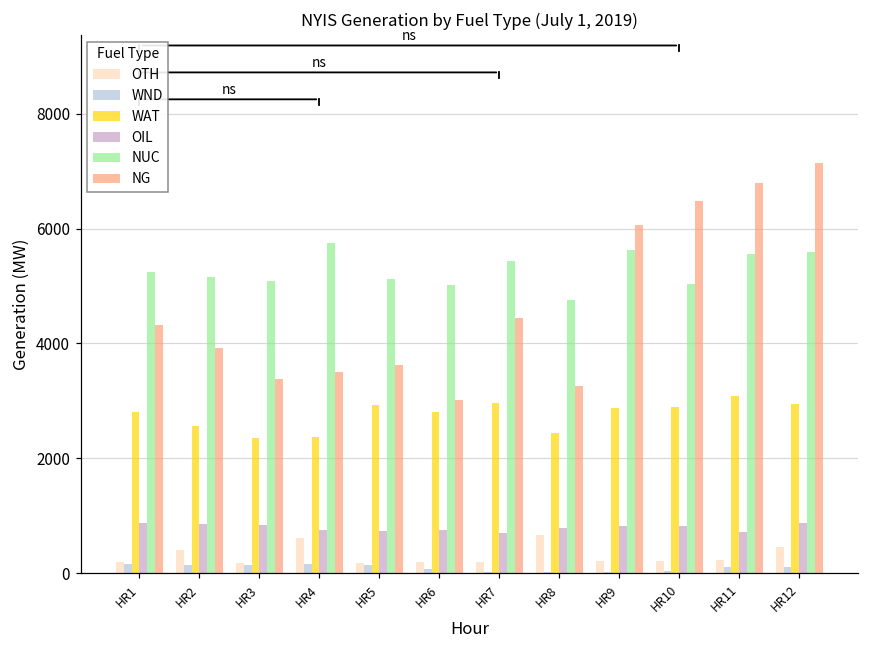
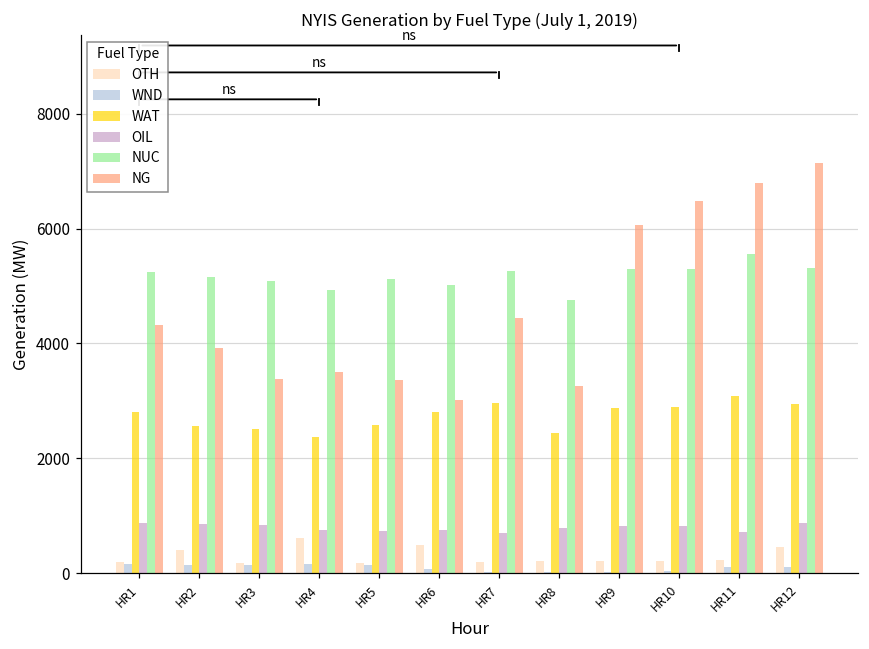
  {
    "OTH": {
      "HR1": 200,
      "HR2": 400,
      "HR3": 200,
      "HR4": 600,
      "HR5": 200,
-     "HR6": 200,
+     "HR6": 500,
      "HR7": 200,
-     "HR8": 700,
+     "HR8": 200,
      "HR9": 200,
      "HR10": 200,
      "HR11": 200,
      "HR12": 500
    },
    "WAT": {
      "HR1": 2800,
      "HR2": 2600,
-     "HR3": 2400,
+     "HR3": 2500,
      "HR4": 2400,
-     "HR5": 2900,
+     "HR5": 2600,
      "HR6": 2800,
      "HR7": 3000,
      "HR8": 2400,
      "HR9": 2900,
      "HR10": 2900,
      "HR11": 3100,
      "HR12": 2900
    },
    "NUC": {
      "HR1": 5200,
      "HR2": 5200,
      "HR3": 5100,
-     "HR4": 5700,
+     "HR4": 4900,
      "HR5": 5100,
      "HR6": 5000,
-     "HR7": 5400,
+     "HR7": 5300,
      "HR8": 4800,
-     "HR9": 5600,
-     "HR10": 5000,
+     "HR9": 5300,
+     "HR10": 5300,
      "HR11": 5600,
-     "HR12": 5600
+     "HR12": 5300
    },
    "NG": {
      "HR1": 4300,
      "HR2": 3900,
      "HR3": 3400,
      "HR4": 3500,
-     "HR5": 3600,
+     "HR5": 3400,
      "HR6": 3000,
      "HR7": 4400,
      "HR8": 3300,
      "HR9": 6100,
      "HR10": 6500,
      "HR11": 6800,
      "HR12": 7100
    }
  }
